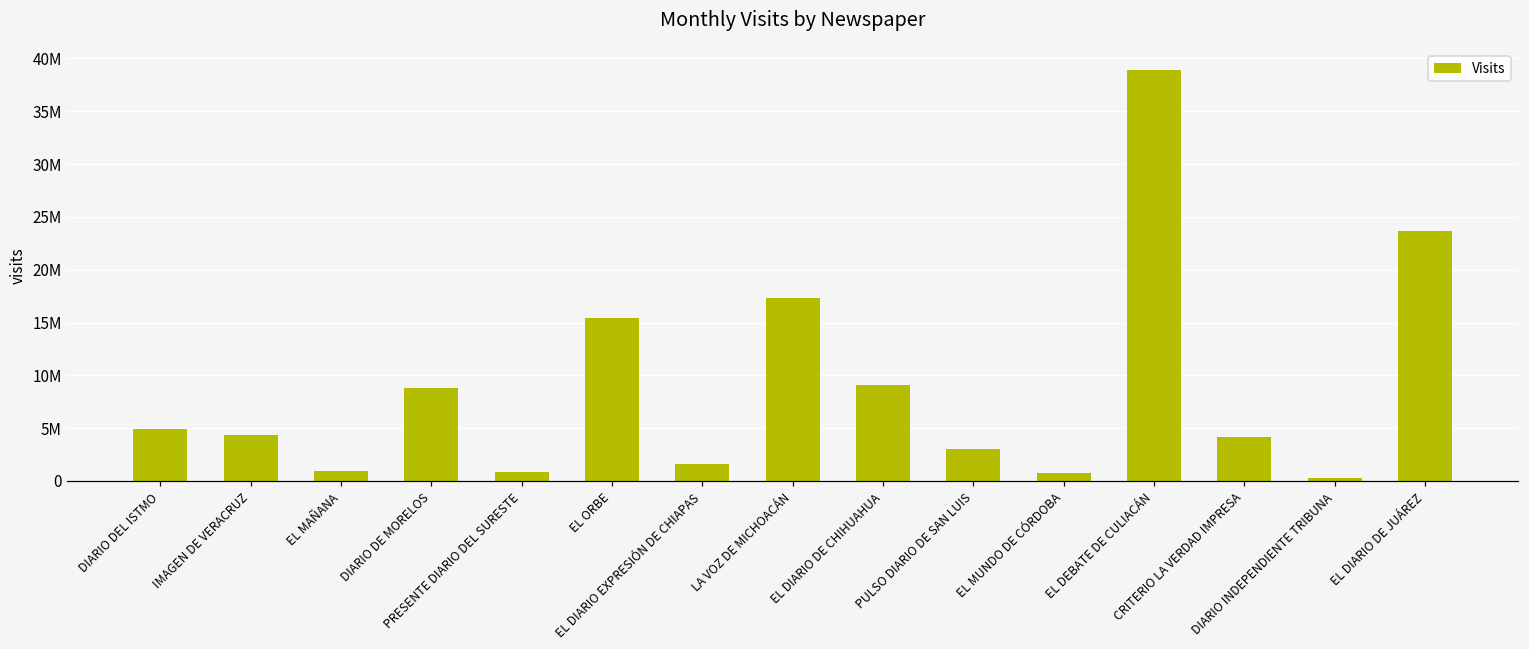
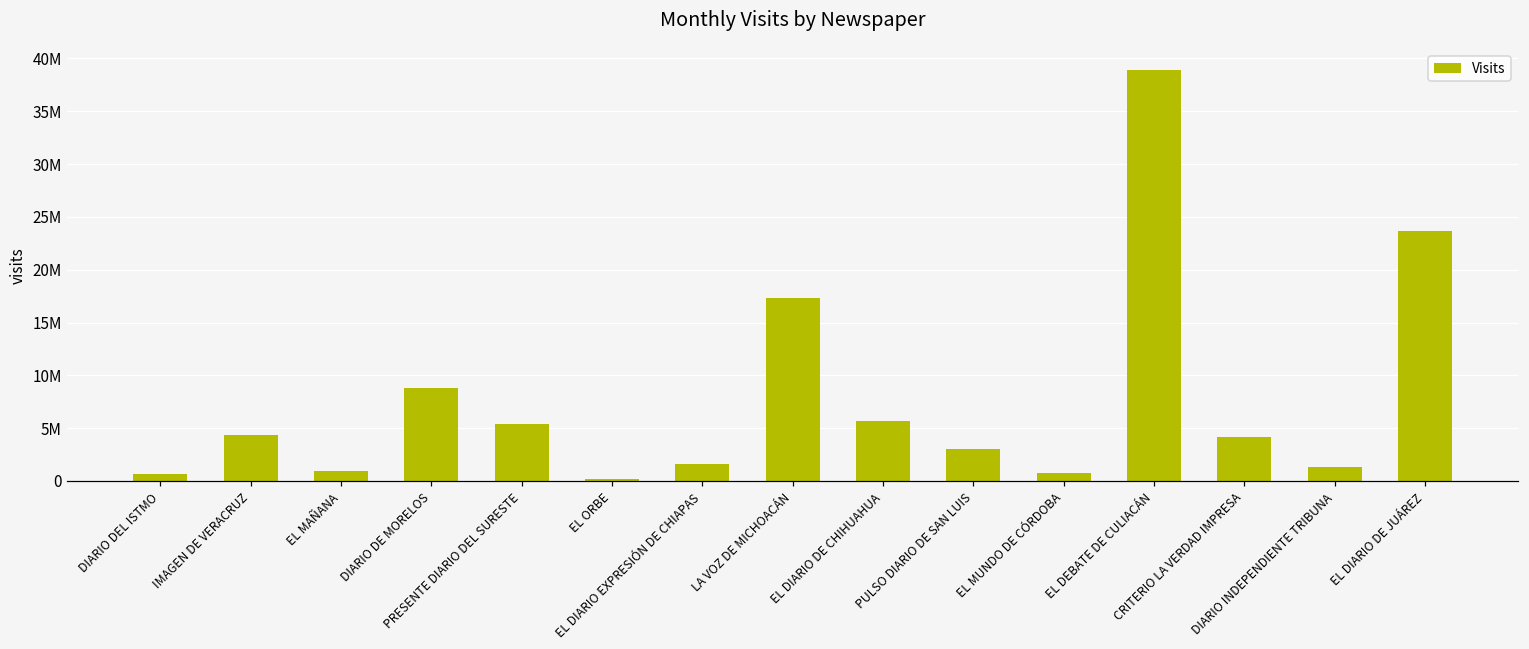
  {
-   "DIARIO DEL ISTMO": 5000000,
+   "DIARIO DEL ISTMO": 1000000,
    "IMAGEN DE VERACRUZ": 4000000,
    "EL MAÑANA": 1000000,
    "DIARIO DE MORELOS": 9000000,
-   "PRESENTE DIARIO DEL SURESTE": 1000000,
-   "EL ORBE": 15000000,
+   "PRESENTE DIARIO DEL SURESTE": 5000000,
+   "EL ORBE": 0,
    "EL DIARIO EXPRESIÓN DE CHIAPAS": 2000000,
    "LA VOZ DE MICHOACÁN": 17000000,
-   "EL DIARIO DE CHIHUAHUA": 9000000,
+   "EL DIARIO DE CHIHUAHUA": 6000000,
    "PULSO DIARIO DE SAN LUIS": 3000000,
    "EL MUNDO DE CÓRDOBA": 1000000,
    "EL DEBATE DE CULIACÁN": 39000000,
    "CRITERIO LA VERDAD IMPRESA": 4000000,
-   "DIARIO INDEPENDIENTE TRIBUNA": 0,
+   "DIARIO INDEPENDIENTE TRIBUNA": 1000000,
    "EL DIARIO DE JUÁREZ": 24000000
  }
